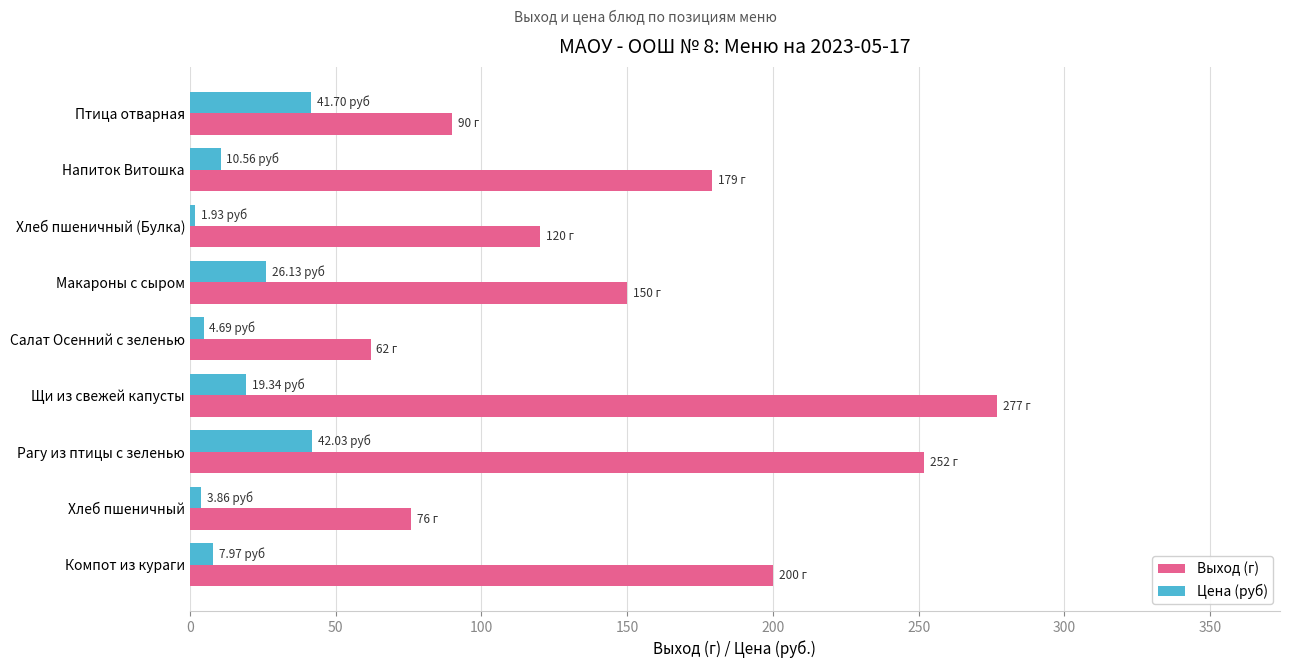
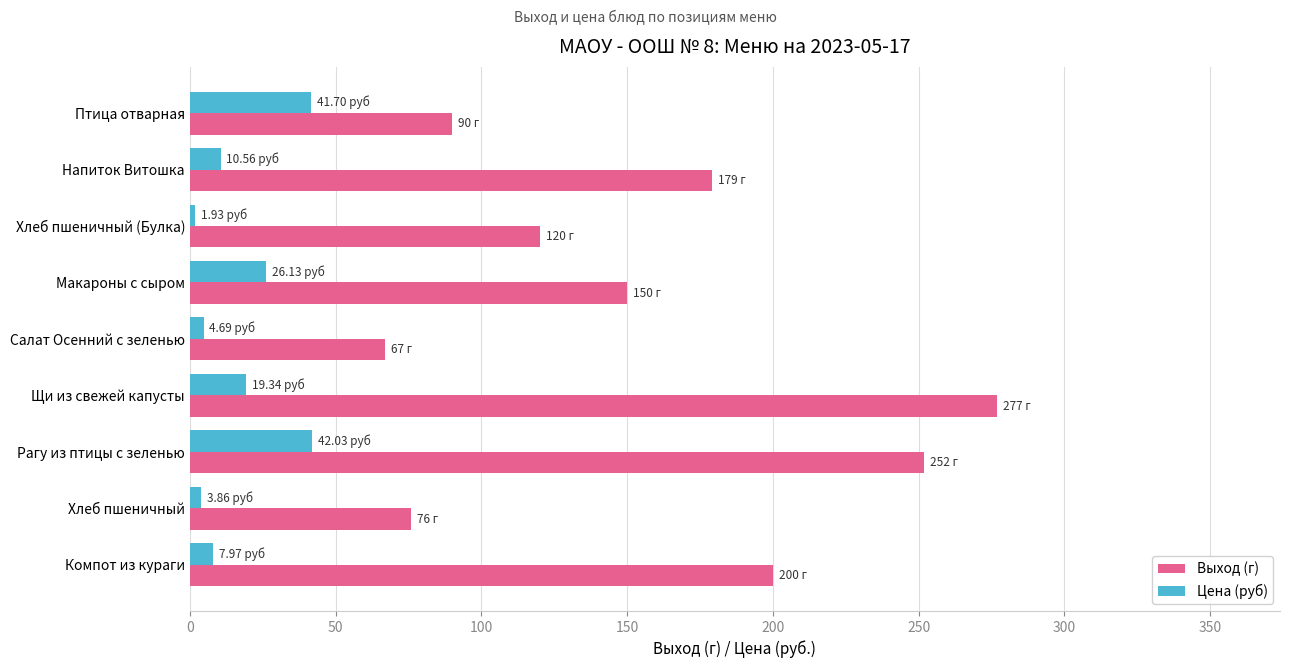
  {
    "Выход (г)": {
      "Птица отварная": 90,
      "Напиток Витошка": 179,
      "Хлеб пшеничный (Булка)": 120,
      "Макароны с сыром": 150,
-     "Салат Осенний с зеленью": 62,
+     "Салат Осенний с зеленью": 67,
      "Щи из свежей капусты": 277,
      "Рагу из птицы с зеленью": 252,
      "Хлеб пшеничный": 76,
      "Компот из кураги": 200
    },
    "Цена (руб)": {
      "Птица отварная": 41.70,
      "Напиток Витошка": 10.56,
      "Хлеб пшеничный (Булка)": 1.93,
      "Макароны с сыром": 26.13,
      "Салат Осенний с зеленью": 4.69,
      "Щи из свежей капусты": 19.34,
      "Рагу из птицы с зеленью": 42.03,
      "Хлеб пшеничный": 3.86,
      "Компот из кураги": 7.97
    }
  }
